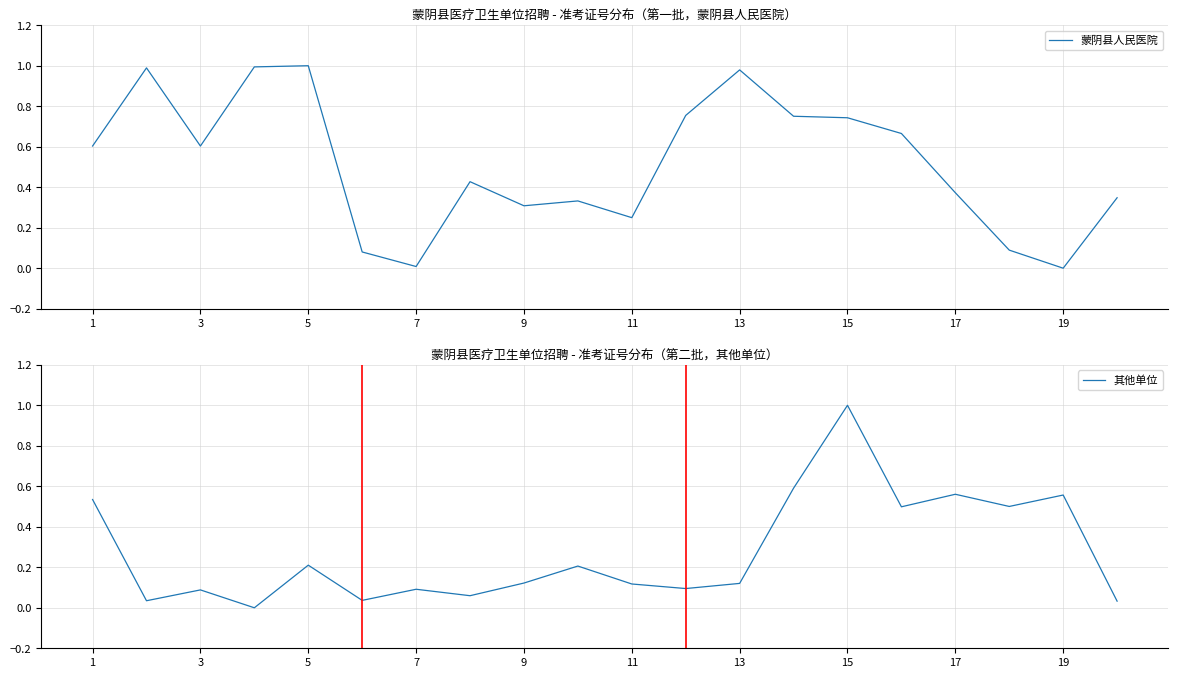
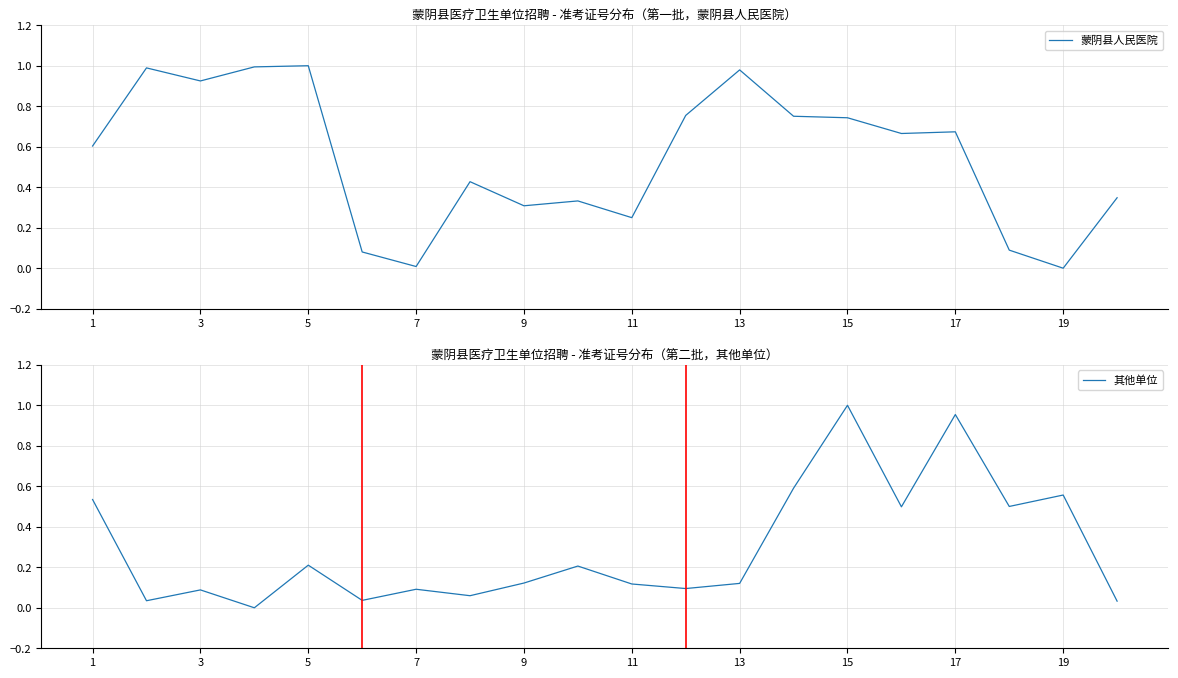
  {
    "蒙阴县医疗卫生单位招聘 - 准考证号分布（第一批，蒙阴县人民医院）": {
      "1": 0.60,
-     "3": 0.60,
+     "3": 0.92,
      "5": 1.00,
      "7": 0.01,
      "9": 0.31,
      "11": 0.25,
      "13": 0.98,
      "15": 0.74,
-     "17": 0.37,
+     "17": 0.67,
      "19": 0.00
    },
    "蒙阴县医疗卫生单位招聘 - 准考证号分布（第二批，其他单位）": {
      "1": 0.53,
      "3": 0.09,
      "5": 0.21,
      "7": 0.09,
      "9": 0.12,
      "11": 0.12,
      "13": 0.12,
      "15": 1.00,
-     "17": 0.56,
+     "17": 0.95,
      "19": 0.56
    }
  }
